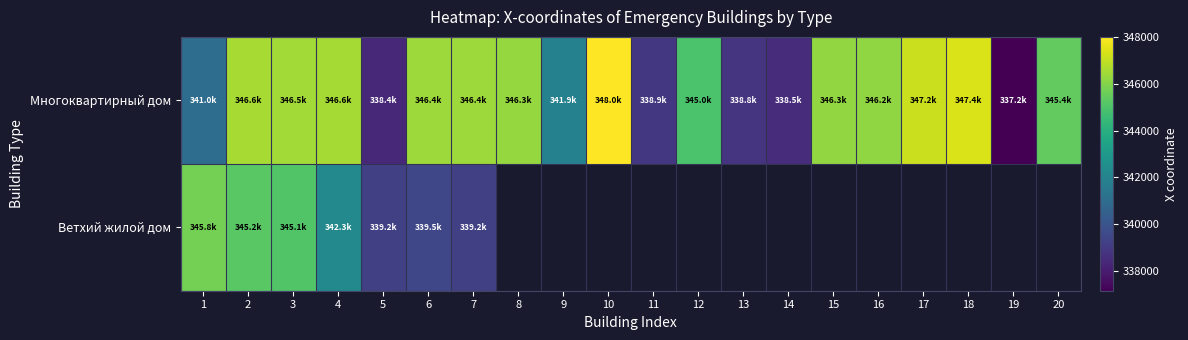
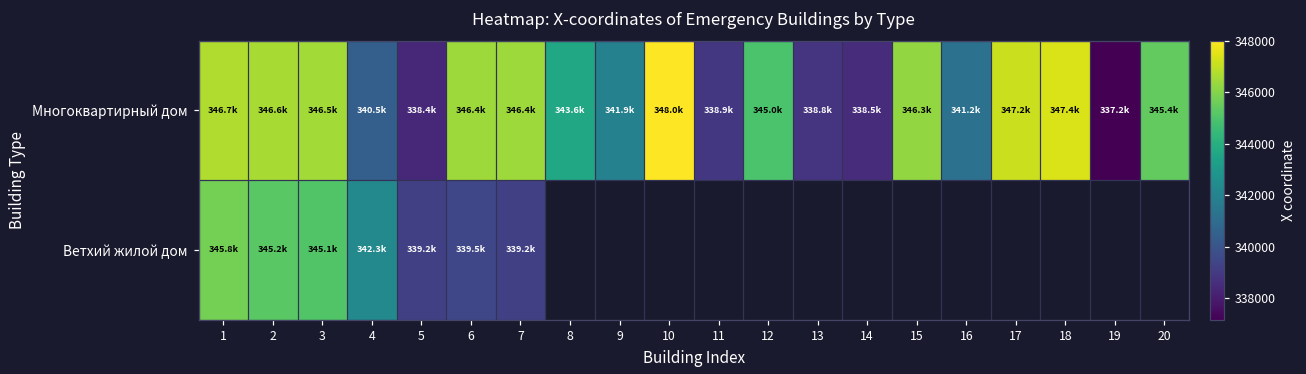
  {
    "Многоквартирный дом": {
-     "1": "341.0k",
+     "1": "346.7k",
      "2": "346.6k",
      "3": "346.5k",
-     "4": "346.6k",
+     "4": "340.5k",
      "5": "338.4k",
      "6": "346.4k",
      "7": "346.4k",
-     "8": "346.3k",
+     "8": "343.6k",
      "9": "341.9k",
      "10": "348.0k",
      "11": "338.9k",
      "12": "345.0k",
      "13": "338.8k",
      "14": "338.5k",
      "15": "346.3k",
-     "16": "346.2k",
+     "16": "341.2k",
      "17": "347.2k",
      "18": "347.4k",
      "19": "337.2k",
      "20": "345.4k"
    },
    "Ветхий жилой дом": {
      "1": "345.8k",
      "2": "345.2k",
      "3": "345.1k",
      "4": "342.3k",
      "5": "339.2k",
      "6": "339.5k",
      "7": "339.2k"
    }
  }
